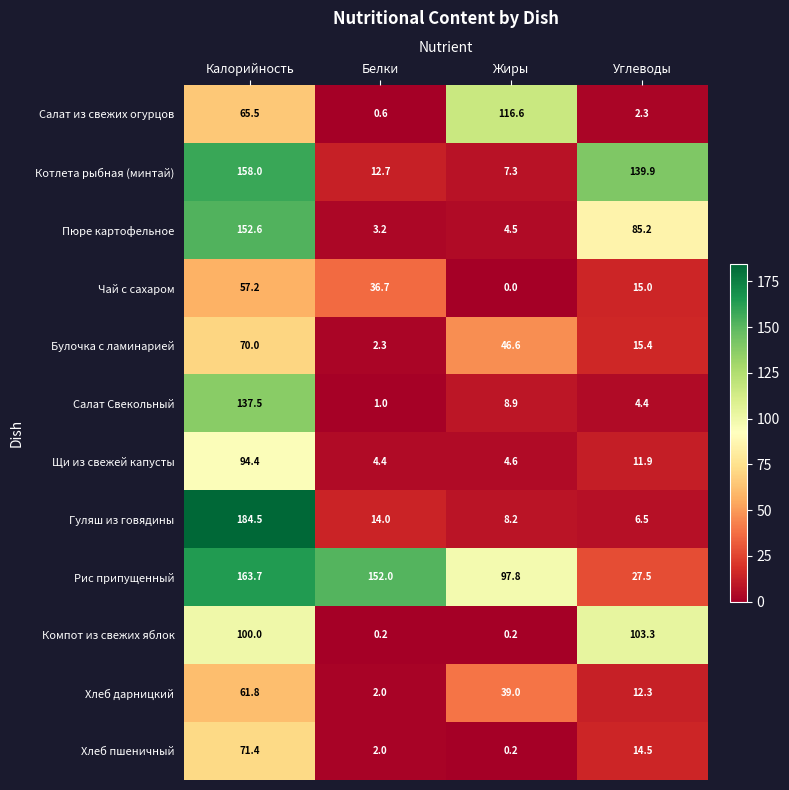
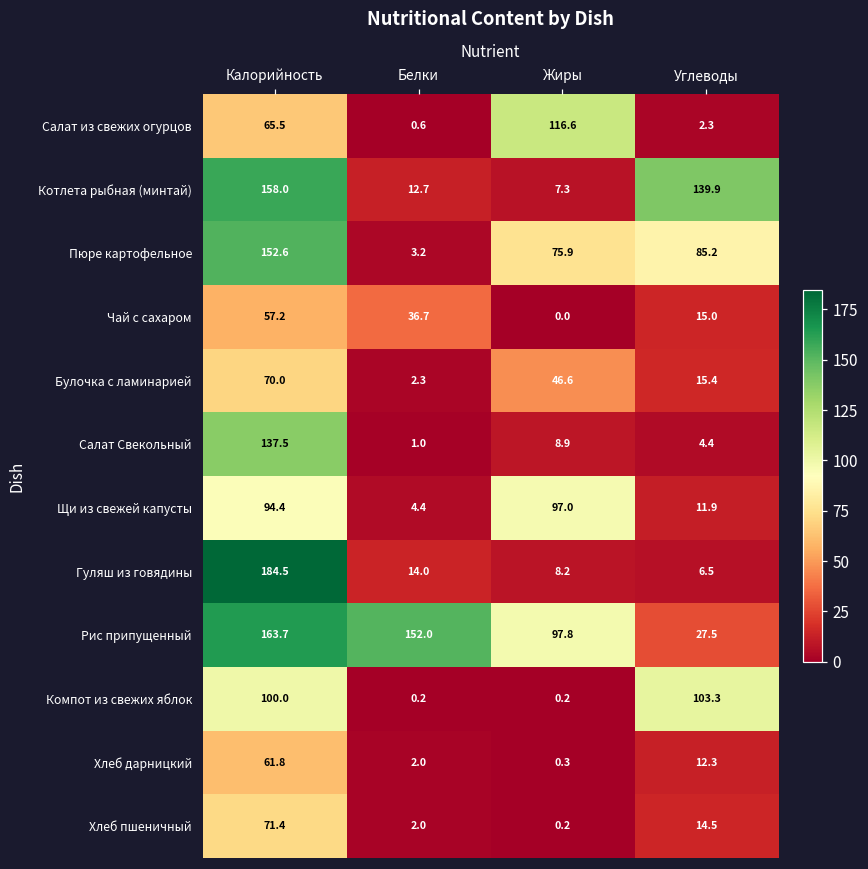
  {
    "Салат из свежих огурцов": {
      "Калорийность": 65.5,
      "Белки": 0.6,
      "Жиры": 116.6,
      "Углеводы": 2.3
    },
    "Котлета рыбная (минтай)": {
      "Калорийность": 158.0,
      "Белки": 12.7,
      "Жиры": 7.3,
      "Углеводы": 139.9
    },
    "Пюре картофельное": {
      "Калорийность": 152.6,
      "Белки": 3.2,
-     "Жиры": 4.5,
+     "Жиры": 75.9,
      "Углеводы": 85.2
    },
    "Чай с сахаром": {
      "Калорийность": 57.2,
      "Белки": 36.7,
      "Жиры": 0.0,
      "Углеводы": 15.0
    },
    "Булочка с ламинарией": {
      "Калорийность": 70.0,
      "Белки": 2.3,
      "Жиры": 46.6,
      "Углеводы": 15.4
    },
    "Салат Свекольный": {
      "Калорийность": 137.5,
      "Белки": 1.0,
      "Жиры": 8.9,
      "Углеводы": 4.4
    },
    "Щи из свежей капусты": {
      "Калорийность": 94.4,
      "Белки": 4.4,
-     "Жиры": 4.6,
+     "Жиры": 97.0,
      "Углеводы": 11.9
    },
    "Гуляш из говядины": {
      "Калорийность": 184.5,
      "Белки": 14.0,
      "Жиры": 8.2,
      "Углеводы": 6.5
    },
    "Рис припущенный": {
      "Калорийность": 163.7,
      "Белки": 152.0,
      "Жиры": 97.8,
      "Углеводы": 27.5
    },
    "Компот из свежих яблок": {
      "Калорийность": 100.0,
      "Белки": 0.2,
      "Жиры": 0.2,
      "Углеводы": 103.3
    },
    "Хлеб дарницкий": {
      "Калорийность": 61.8,
      "Белки": 2.0,
-     "Жиры": 39.0,
+     "Жиры": 0.3,
      "Углеводы": 12.3
    },
    "Хлеб пшеничный": {
      "Калорийность": 71.4,
      "Белки": 2.0,
      "Жиры": 0.2,
      "Углеводы": 14.5
    }
  }
